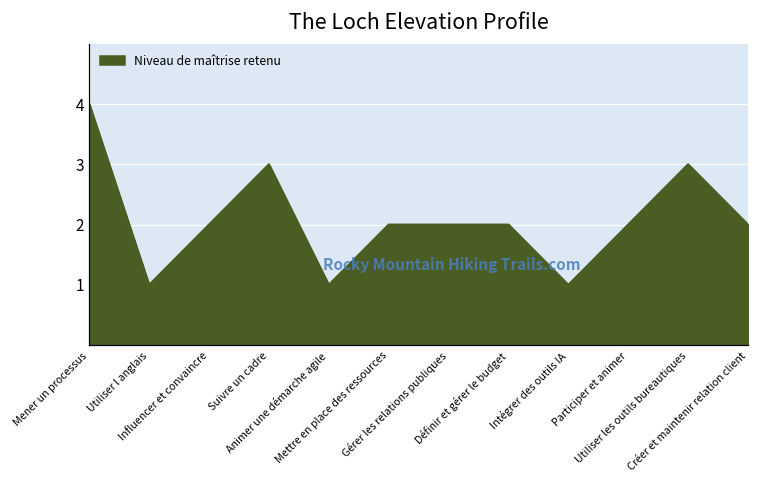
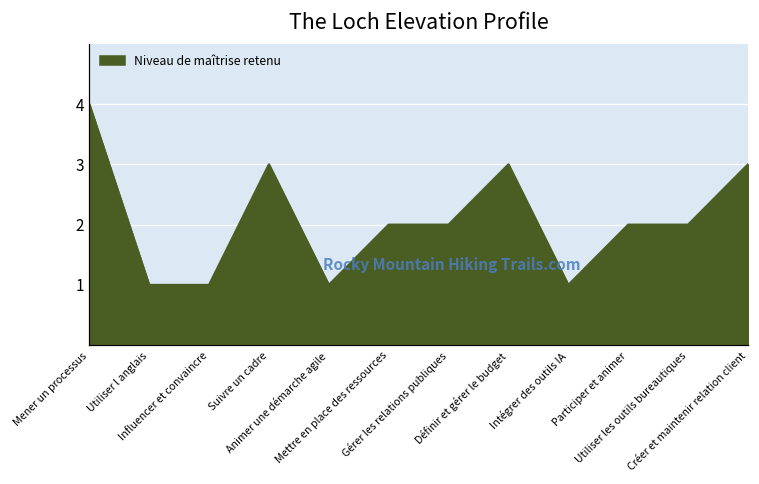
  {
    "Mener un processus": 4,
    "Utiliser l anglais": 1,
-   "Influencer et convaincre": 2,
+   "Influencer et convaincre": 1,
    "Suivre un cadre": 3,
    "Animer une démarche agile": 1,
    "Mettre en place des ressources": 2,
    "Gérer les relations publiques": 2,
-   "Définir et gérer le budget": 2,
+   "Définir et gérer le budget": 3,
    "Intégrer des outils IA": 1,
    "Participer et animer": 2,
-   "Utiliser les outils bureautiques": 3,
-   "Créer et maintenir relation client": 2
+   "Utiliser les outils bureautiques": 2,
+   "Créer et maintenir relation client": 3
  }
